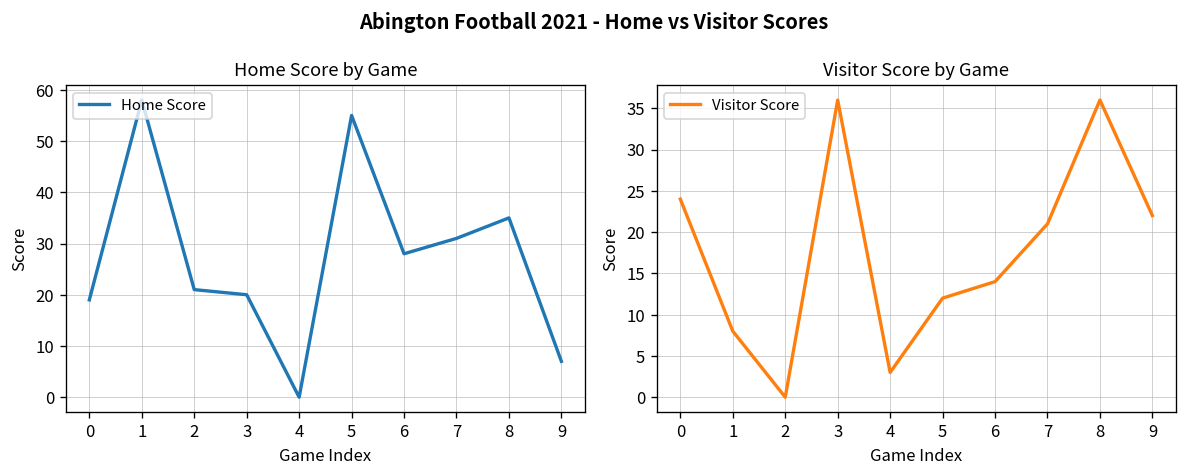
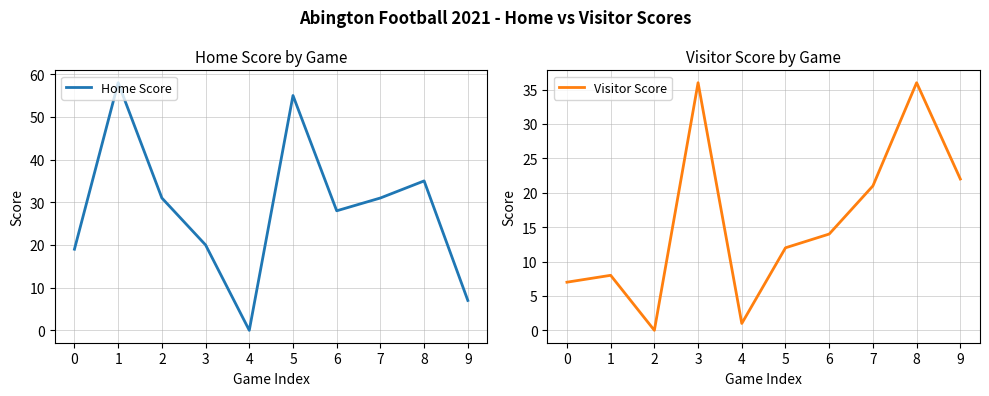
  {
    "Home Score by Game": {
      "0": 19,
-     "2": 21,
+     "2": 31,
      "3": 20,
      "4": 0,
      "5": 55,
      "6": 28,
      "7": 31,
      "8": 35,
      "9": 7
    },
    "Visitor Score by Game": {
-     "0": 24,
+     "0": 7,
      "1": 8,
      "2": 0,
      "3": 36,
-     "4": 3,
+     "4": 1,
      "5": 12,
      "6": 14,
      "7": 21,
      "8": 36,
      "9": 22
    }
  }
